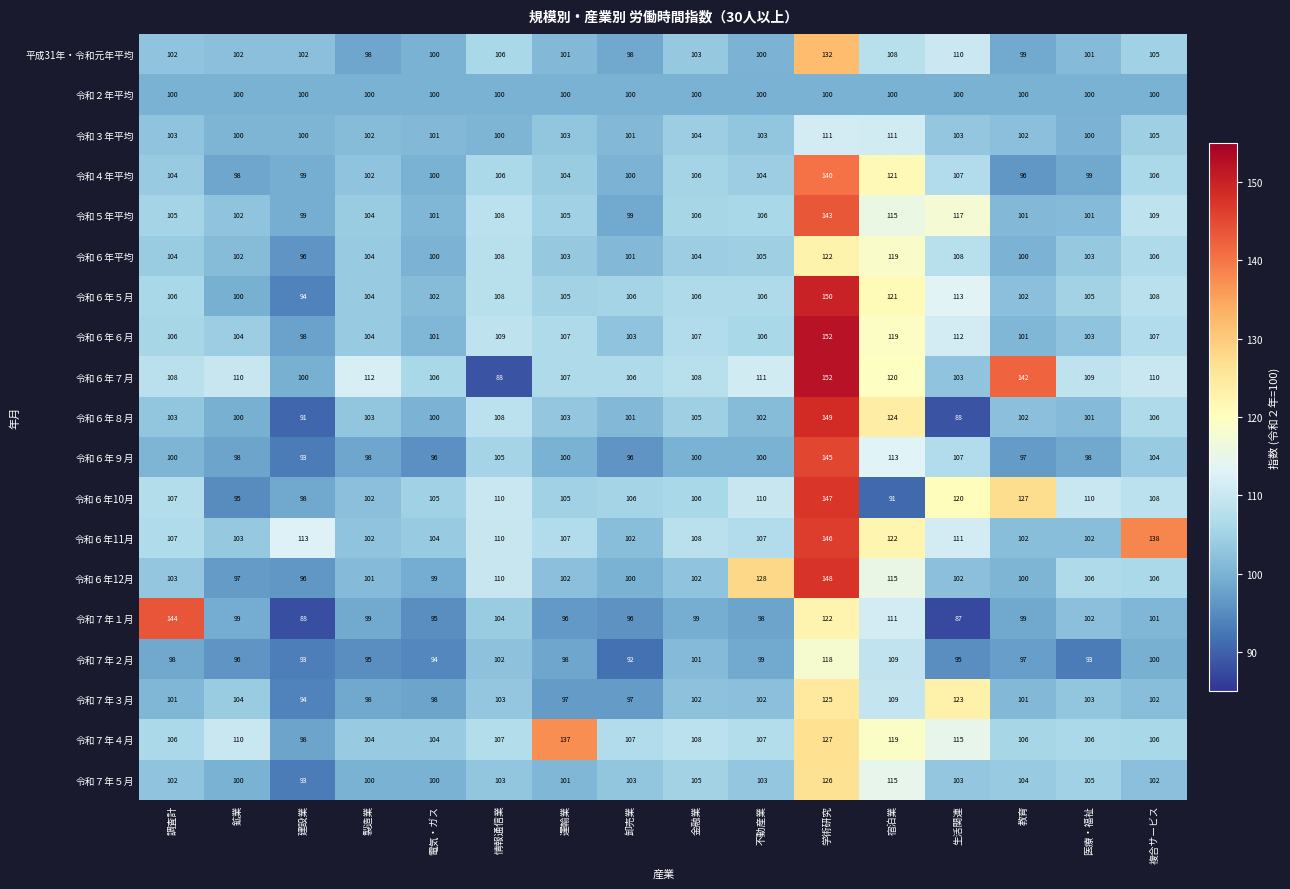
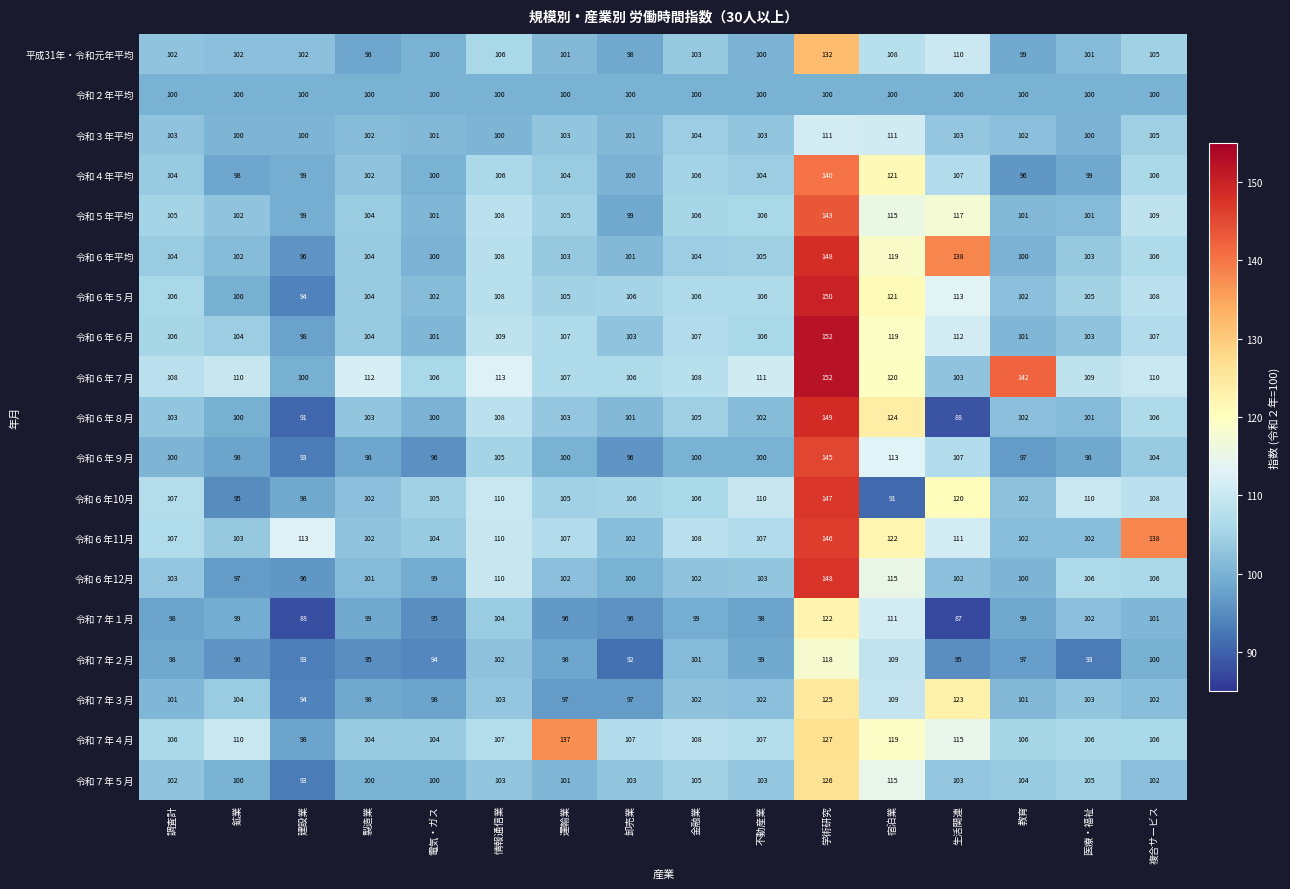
  {
    "令和６年平均": {
      "調査計": 104,
      "鉱業": 102,
      "建設業": 96,
      "製造業": 104,
      "電気・ガス": 100,
      "情報通信業": 108,
      "運輸業": 103,
      "卸売業": 101,
      "金融業": 104,
      "不動産業": 105,
-     "学術研究": 122,
+     "学術研究": 148,
      "宿泊業": 119,
-     "生活関連": 108,
+     "生活関連": 138,
      "教育": 100,
      "医療・福祉": 103,
      "複合サービス": 106
    },
    "令和６年７月": {
      "調査計": 108,
      "鉱業": 110,
      "建設業": 100,
      "製造業": 112,
      "電気・ガス": 106,
-     "情報通信業": 88,
+     "情報通信業": 113,
      "運輸業": 107,
      "卸売業": 106,
      "金融業": 108,
      "不動産業": 111,
      "学術研究": 152,
      "宿泊業": 120,
      "生活関連": 103,
      "教育": 142,
      "医療・福祉": 109,
      "複合サービス": 110
    },
    "令和６年10月": {
      "調査計": 107,
      "鉱業": 95,
      "建設業": 98,
      "製造業": 102,
      "電気・ガス": 105,
      "情報通信業": 110,
      "運輸業": 105,
      "卸売業": 106,
      "金融業": 106,
      "不動産業": 110,
      "学術研究": 147,
      "宿泊業": 91,
      "生活関連": 120,
-     "教育": 127,
+     "教育": 102,
      "医療・福祉": 110,
      "複合サービス": 108
    },
    "令和６年12月": {
      "調査計": 103,
      "鉱業": 97,
      "建設業": 96,
      "製造業": 101,
      "電気・ガス": 99,
      "情報通信業": 110,
      "運輸業": 102,
      "卸売業": 100,
      "金融業": 102,
-     "不動産業": 128,
+     "不動産業": 103,
      "学術研究": 148,
      "宿泊業": 115,
      "生活関連": 102,
      "教育": 100,
      "医療・福祉": 106,
      "複合サービス": 106
    },
    "令和７年１月": {
-     "調査計": 144,
+     "調査計": 98,
      "鉱業": 99,
      "建設業": 88,
      "製造業": 99,
      "電気・ガス": 95,
      "情報通信業": 104,
      "運輸業": 96,
      "卸売業": 96,
      "金融業": 99,
      "不動産業": 98,
      "学術研究": 122,
      "宿泊業": 111,
      "生活関連": 87,
      "教育": 99,
      "医療・福祉": 102,
      "複合サービス": 101
    }
  }
